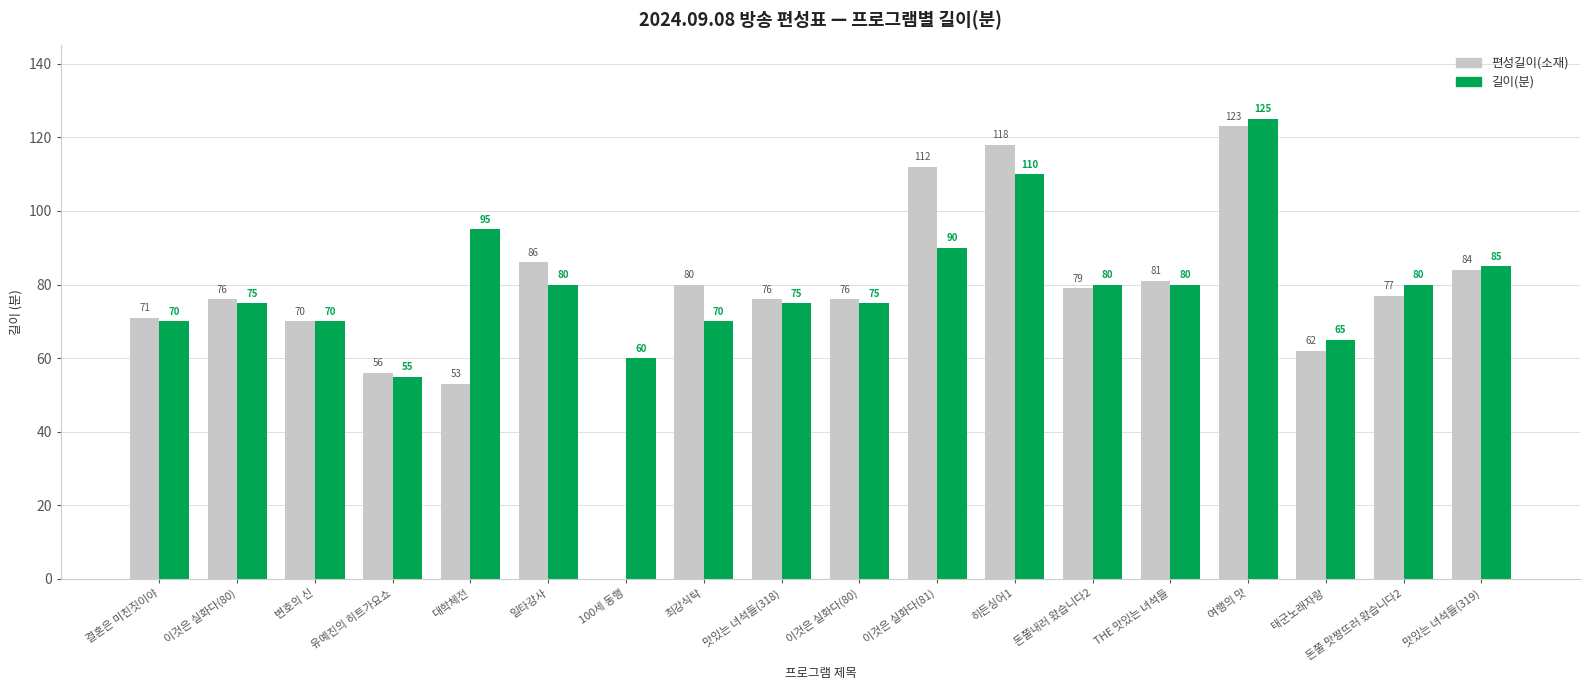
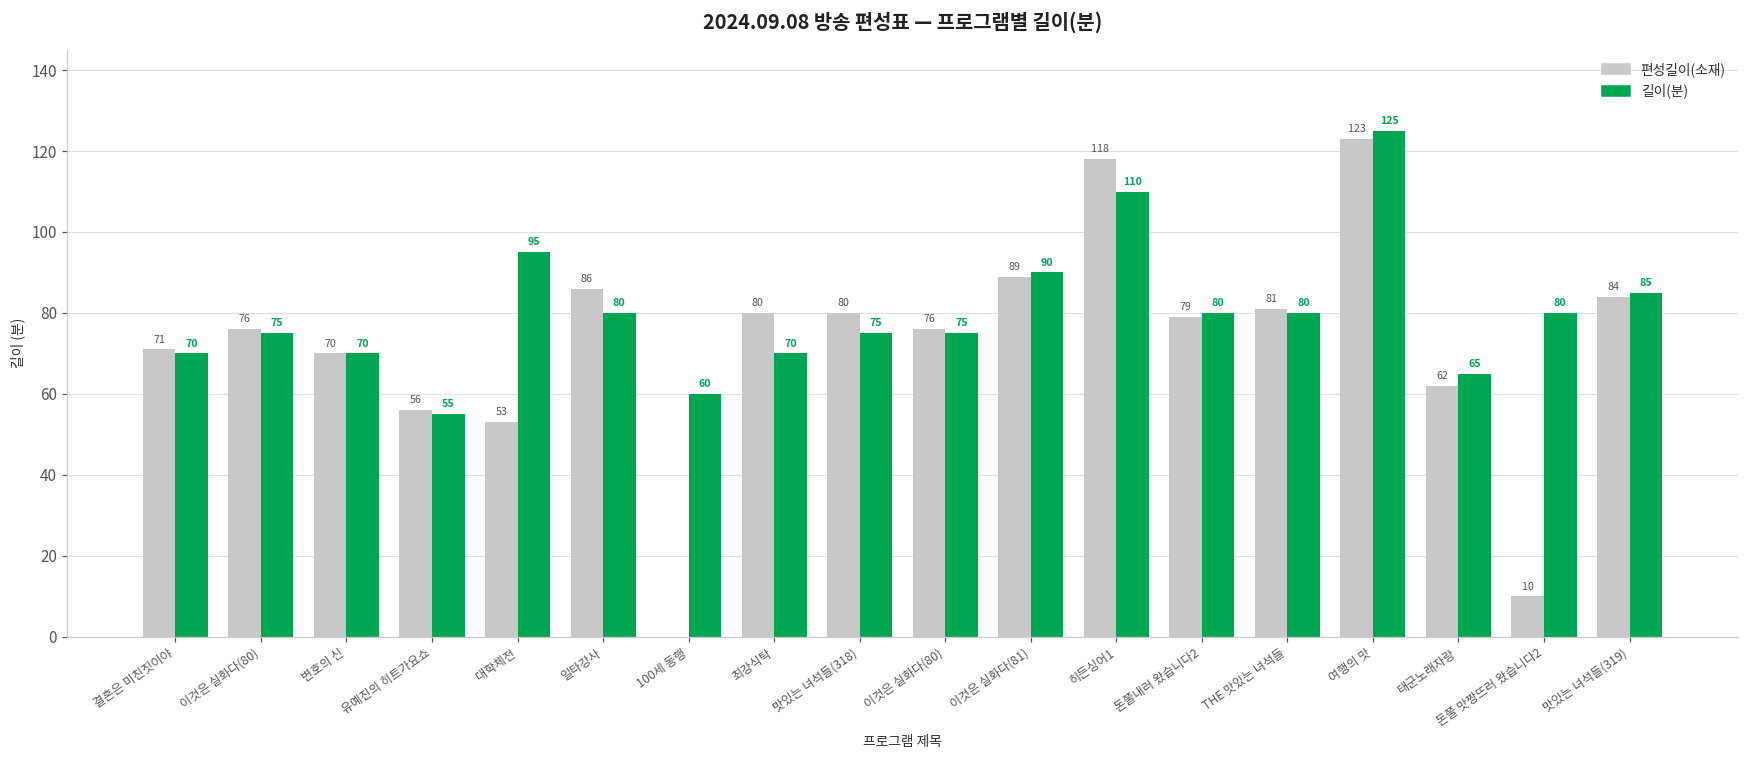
  {
    "편성길이(소재)": {
      "결혼은 미친짓이야": 71,
      "변호의 신": 70,
      "유예진의 히트가요쇼": 56,
      "대학체전": 53,
      "일타강사": 86,
      "최강식탁": 80,
-     "맛있는 녀석들(318)": 76,
-     "이것은 실화다(81)": 112,
+     "맛있는 녀석들(318)": 80,
+     "이것은 실화다(81)": 89,
      "히든싱어1": 118,
      "돈쭐내러 왔습니다2": 79,
      "THE 맛있는 녀석들": 81,
      "여행의 맛": 123,
      "태군노래자랑": 62,
-     "돈쭐 맛짱뜨러 왔습니다2": 77,
+     "돈쭐 맛짱뜨러 왔습니다2": 10,
      "맛있는 녀석들(319)": 84
    }
  }
